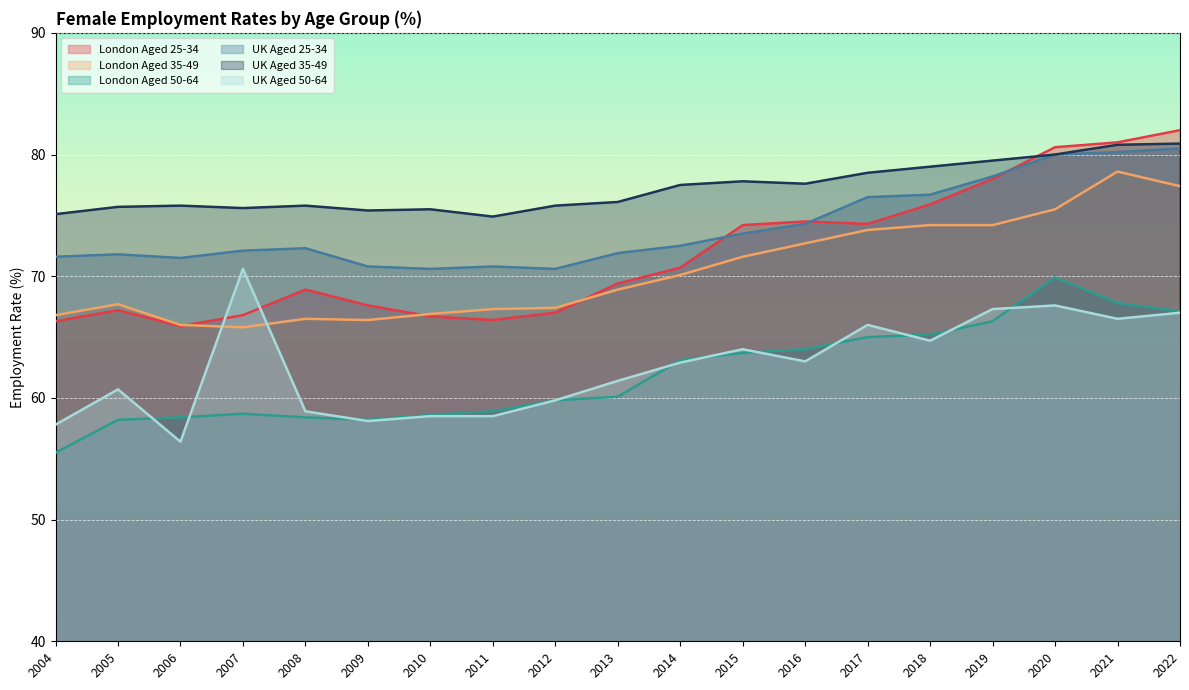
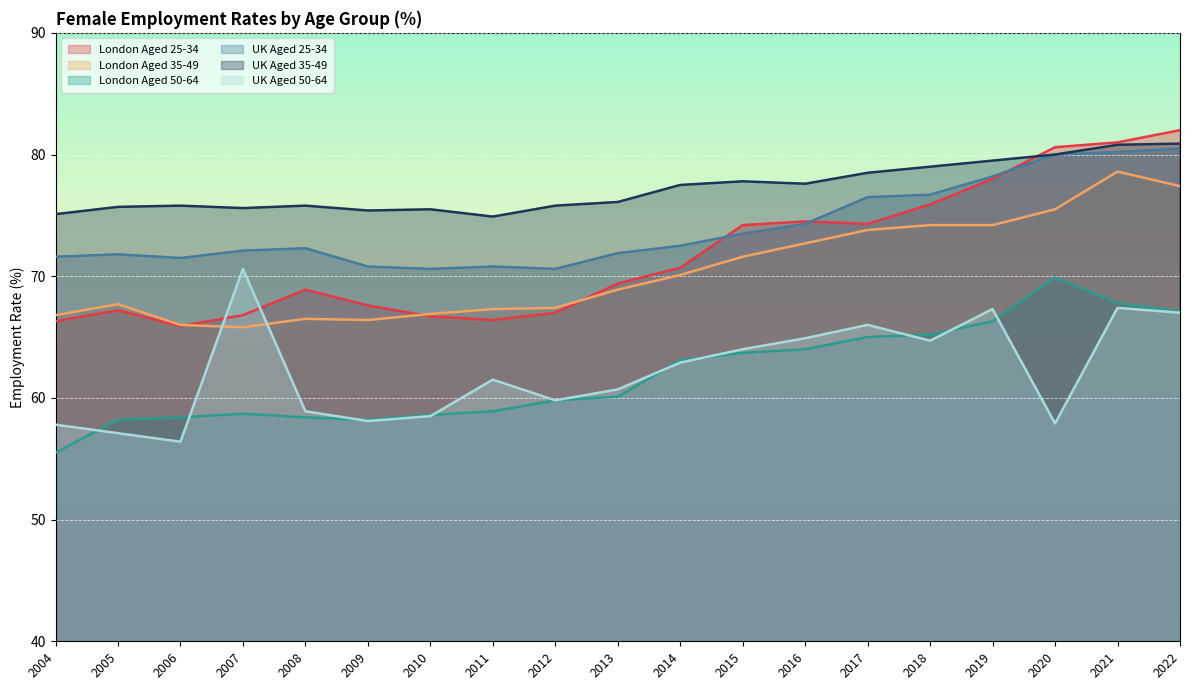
  {
    "UK Aged 50-64": {
      "2004": 57.8,
-     "2005": 60.7,
+     "2005": 57.1,
      "2006": 56.4,
      "2007": 70.6,
      "2008": 58.9,
-     "2011": 58.5,
-     "2013": 61.4,
+     "2011": 61.5,
+     "2013": 60.7,
      "2015": 64.0,
-     "2016": 63.0,
+     "2016": 64.9,
      "2017": 66.0,
      "2018": 64.7,
      "2019": 67.3,
-     "2020": 67.6,
-     "2021": 66.5
+     "2020": 57.9,
+     "2021": 67.4
    }
  }
